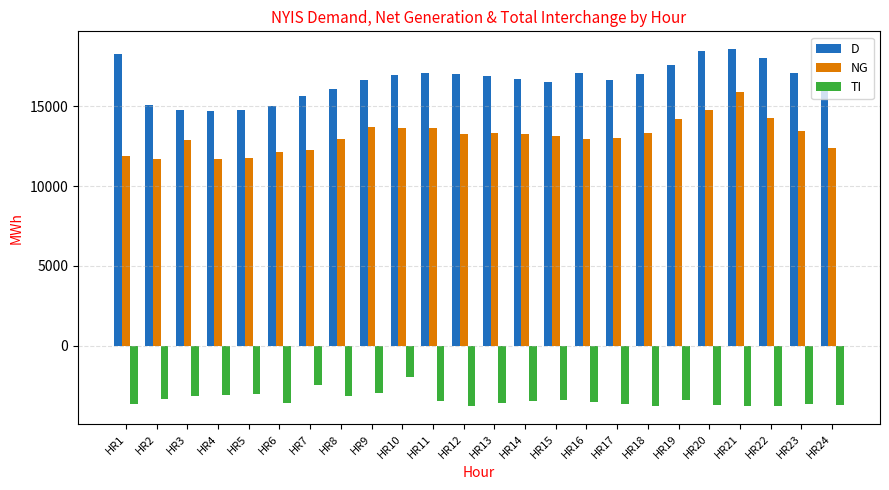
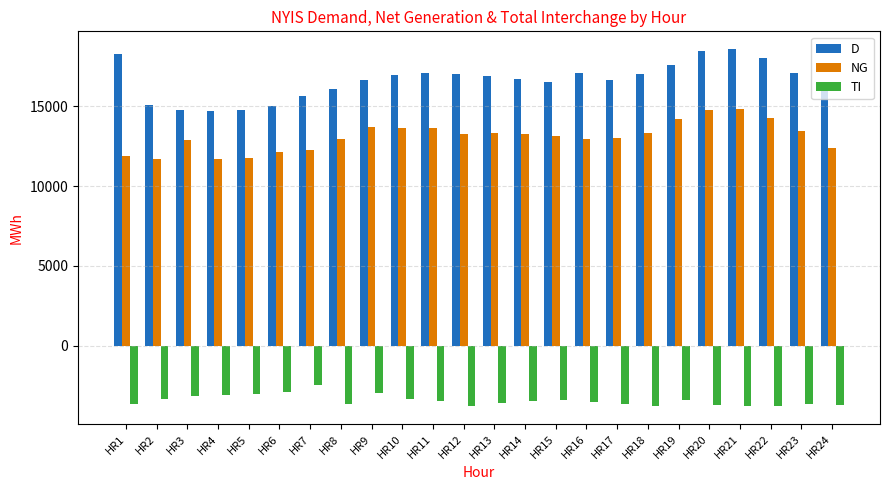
  {
    "D": {
      "HR1": 18300,
      "HR2": 15100,
      "HR3": 14800,
      "HR4": 14700,
      "HR5": 14800,
      "HR6": 15000,
      "HR7": 15600,
      "HR8": 16100,
      "HR9": 16600,
      "HR10": 17000,
      "HR11": 17100,
      "HR12": 17000,
      "HR13": 16900,
      "HR14": 16700,
      "HR15": 16500,
      "HR16": 17100,
      "HR17": 16600,
      "HR18": 17000,
      "HR19": 17600,
      "HR20": 18400,
      "HR21": 18600,
      "HR22": 18000,
      "HR23": 17100
    },
    "NG": {
      "HR1": 11900,
      "HR2": 11700,
      "HR3": 12900,
      "HR4": 11700,
      "HR5": 11800,
      "HR6": 12100,
      "HR7": 12300,
      "HR8": 13000,
      "HR9": 13700,
      "HR10": 13600,
      "HR11": 13600,
      "HR12": 13300,
      "HR13": 13300,
      "HR14": 13300,
      "HR15": 13100,
      "HR16": 13000,
      "HR17": 13000,
      "HR18": 13300,
      "HR19": 14200,
      "HR20": 14700,
-     "HR21": 15900,
+     "HR21": 14800,
      "HR22": 14200,
      "HR23": 13400,
      "HR24": 12400
    },
    "TI": {
      "HR1": -3700,
      "HR2": -3400,
      "HR3": -3100,
      "HR4": -3100,
      "HR5": -3000,
-     "HR6": -3600,
+     "HR6": -2900,
      "HR7": -2400,
-     "HR8": -3100,
+     "HR8": -3700,
      "HR9": -2900,
-     "HR10": -1900,
+     "HR10": -3300,
      "HR11": -3500,
      "HR12": -3800,
      "HR13": -3600,
      "HR14": -3400,
      "HR15": -3400,
      "HR16": -3500,
      "HR17": -3600,
      "HR18": -3700,
      "HR19": -3400,
      "HR20": -3700,
      "HR21": -3700,
      "HR22": -3800,
      "HR23": -3700,
      "HR24": -3700
    }
  }
